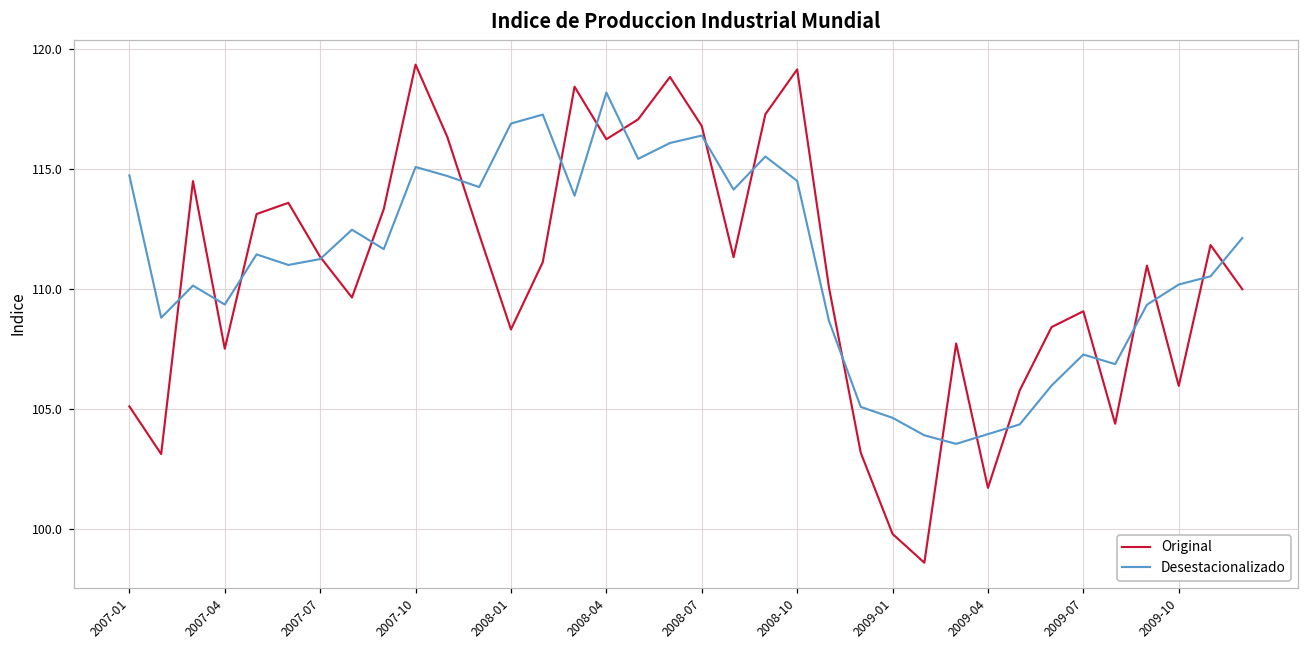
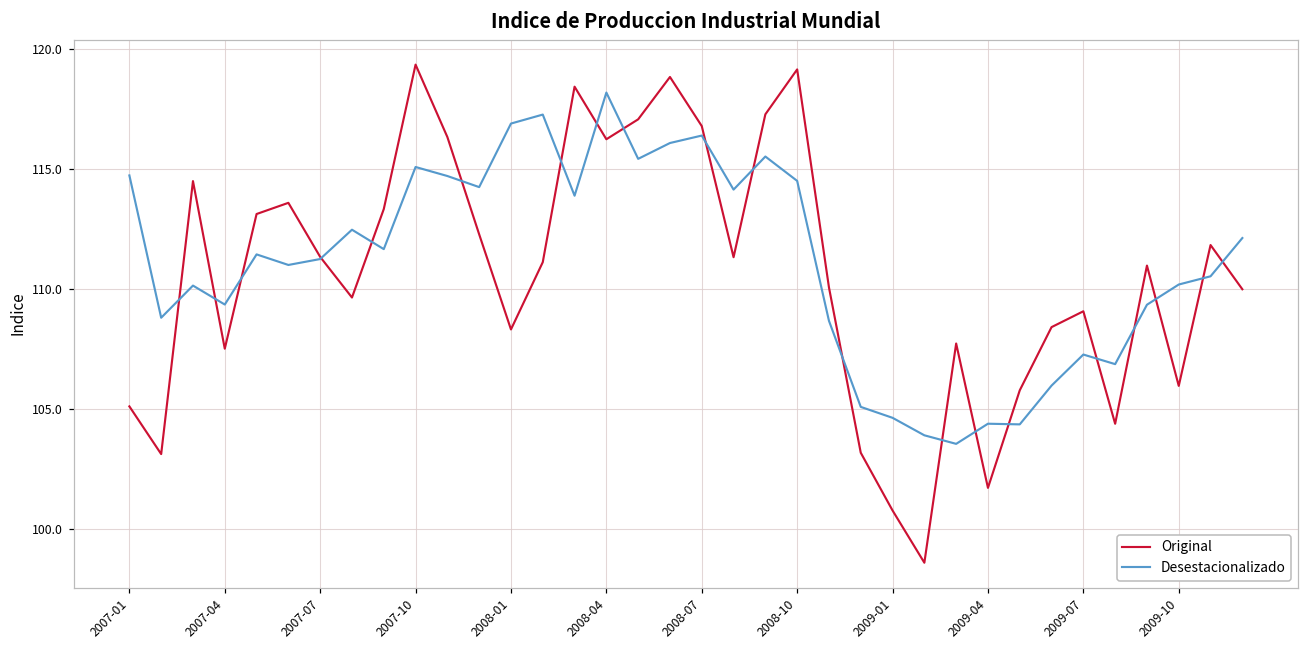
  {
    "Original": {
      "2007-01": 105.1,
      "2007-04": 107.5,
      "2007-10": 119.3,
      "2008-01": 108.3,
      "2008-04": 116.2,
      "2008-07": 116.8,
      "2008-10": 119.1,
-     "2009-01": 99.8,
+     "2009-01": 100.8,
      "2009-04": 101.7,
      "2009-07": 109.1,
      "2009-10": 106.0
    },
    "Desestacionalizado": {
      "2007-01": 114.7,
      "2007-04": 109.4,
      "2007-10": 115.1,
      "2008-01": 116.9,
      "2008-04": 118.2,
      "2008-07": 116.4,
      "2008-10": 114.5,
      "2009-01": 104.6,
-     "2009-04": 104.0,
+     "2009-04": 104.4,
      "2009-07": 107.3,
      "2009-10": 110.2
    }
  }
